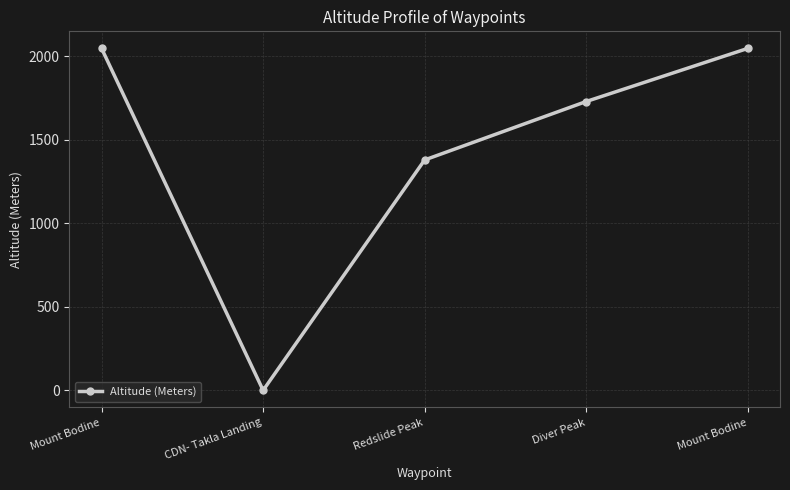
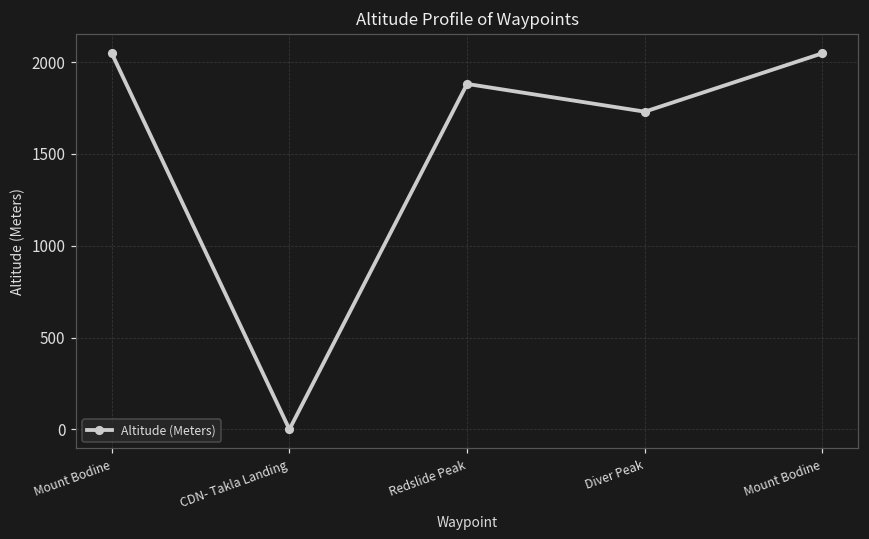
  {
    "CDN- Takla Landing": 0,
-   "Redslide Peak": 1380,
+   "Redslide Peak": 1880,
    "Diver Peak": 1730
  }
